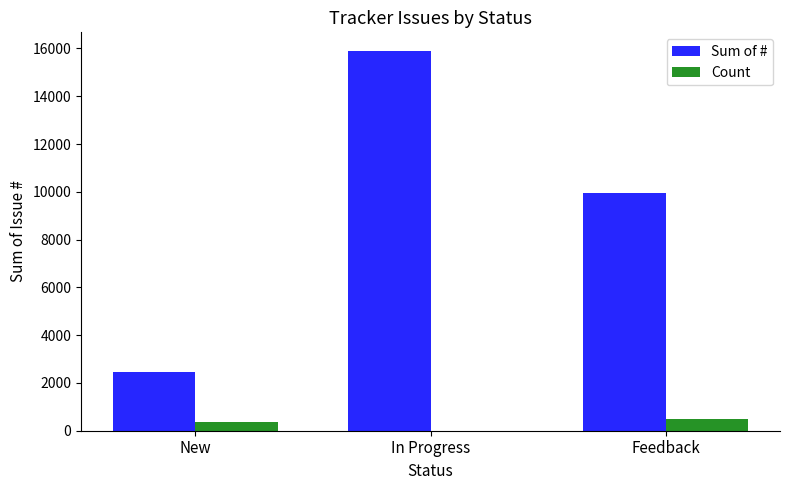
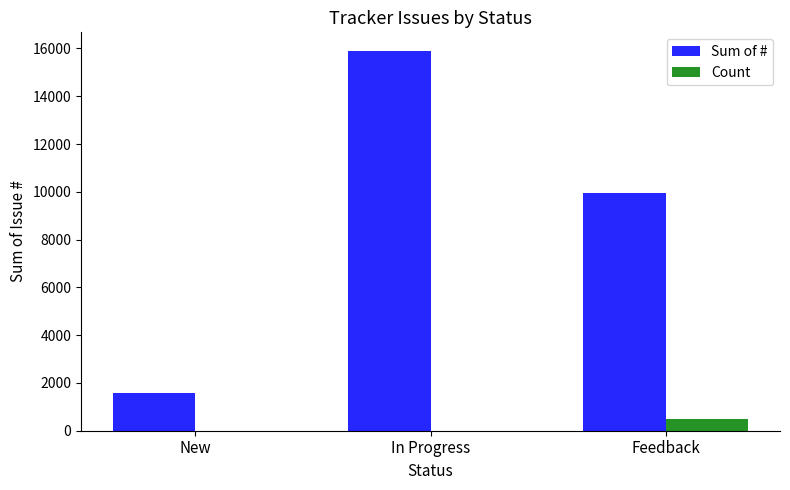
  {
    "Sum of #": {
-     "New": 2500,
+     "New": 1600,
      "In Progress": 15900,
      "Feedback": 10000
    },
    "Count": {
-     "New": 400,
+     "New": 0,
      "Feedback": 500
    }
  }
